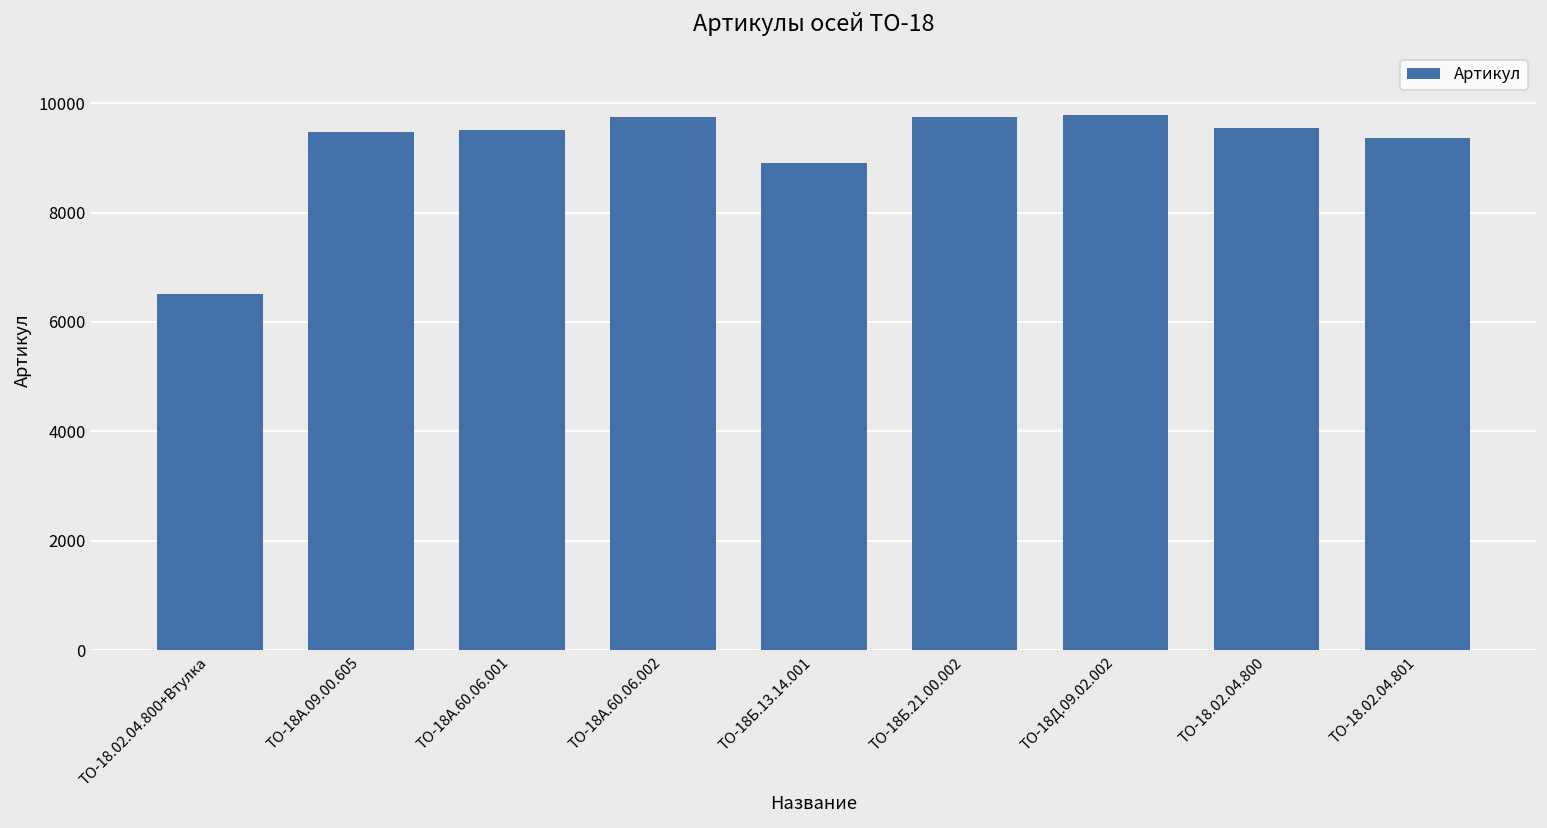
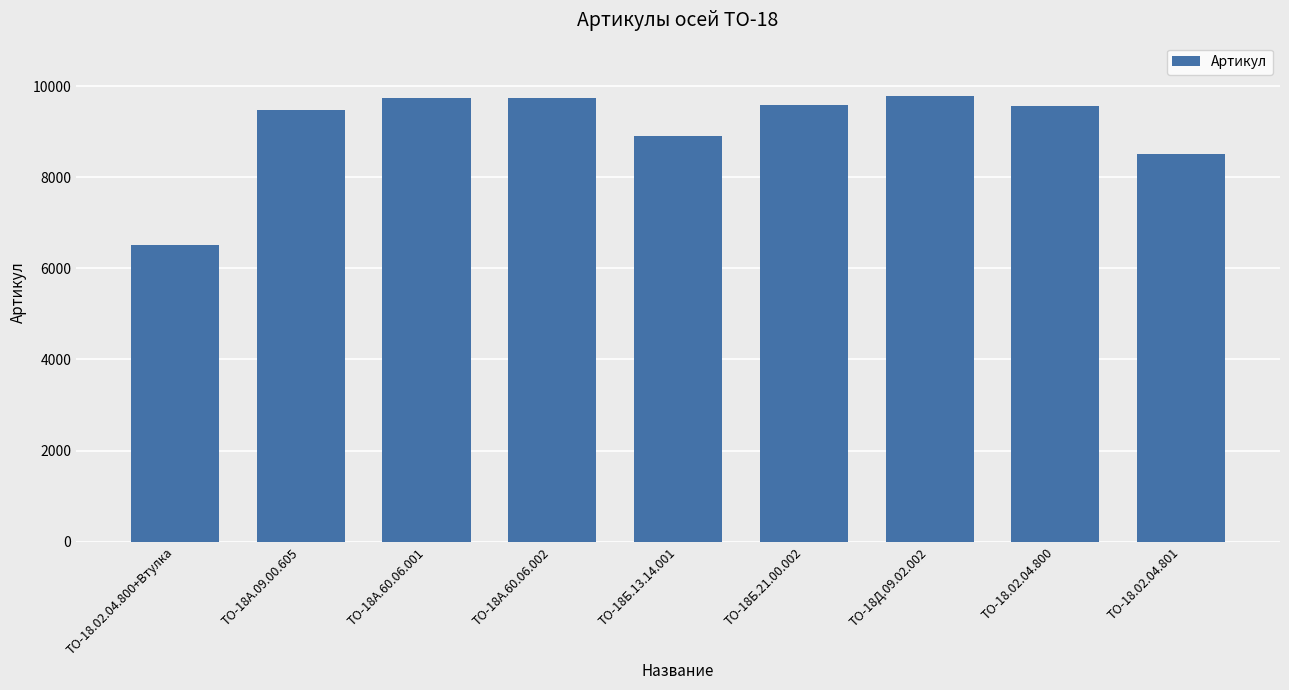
  {
    "ТО-18.02.04.800+Втулка": 6500,
    "ТО-18А.09.00.605": 9500,
-   "ТО-18А.60.06.001": 9500,
+   "ТО-18А.60.06.001": 9700,
    "ТО-18А.60.06.002": 9700,
    "ТО-18Б.13.14.001": 8900,
-   "ТО-18Б.21.00.002": 9800,
+   "ТО-18Б.21.00.002": 9600,
    "ТО-18Д.09.02.002": 9800,
    "ТО-18.02.04.800": 9600,
-   "ТО-18.02.04.801": 9400
+   "ТО-18.02.04.801": 8500
  }
